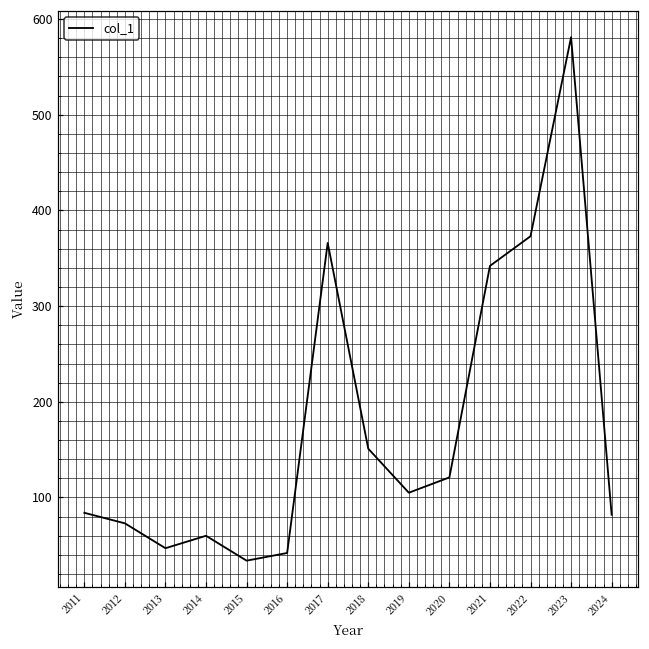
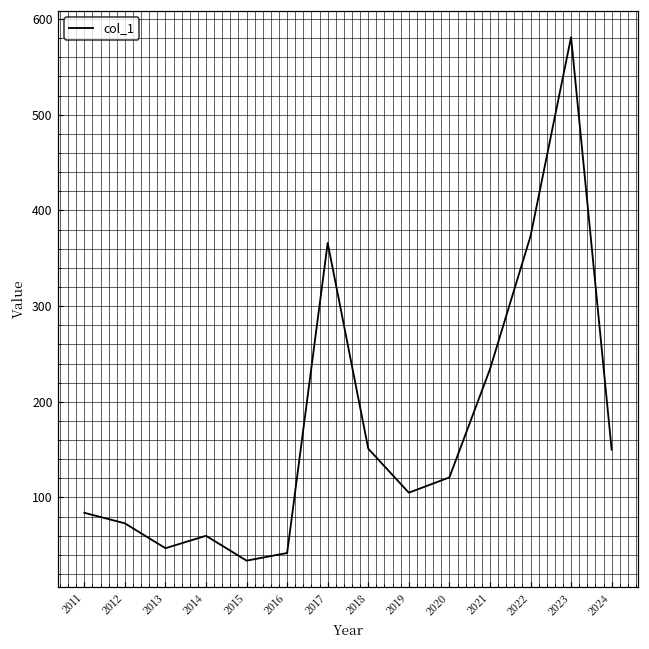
  {
    "2011": 80,
    "2012": 70,
    "2013": 50,
    "2014": 60,
    "2015": 30,
    "2016": 40,
    "2017": 370,
    "2018": 150,
    "2019": 110,
    "2020": 120,
-   "2021": 340,
+   "2021": 230,
    "2022": 370,
    "2023": 580,
-   "2024": 80
+   "2024": 150
  }
